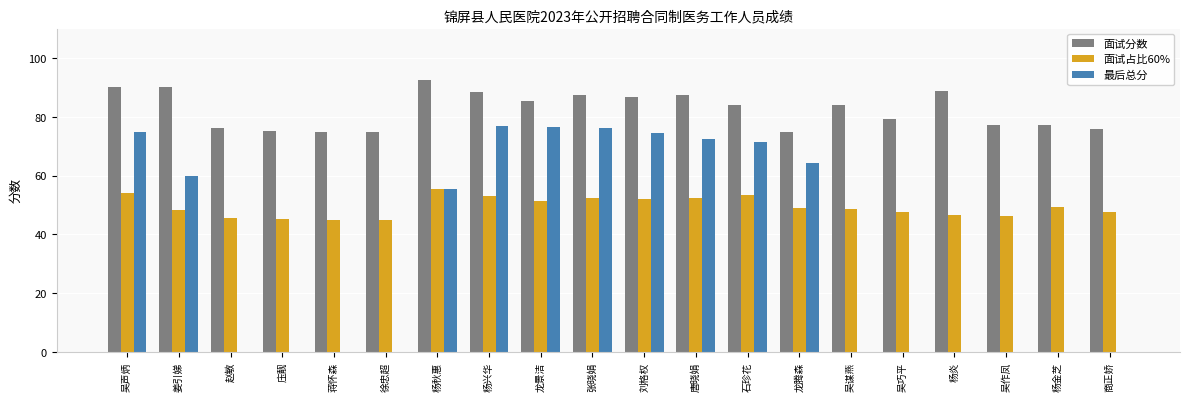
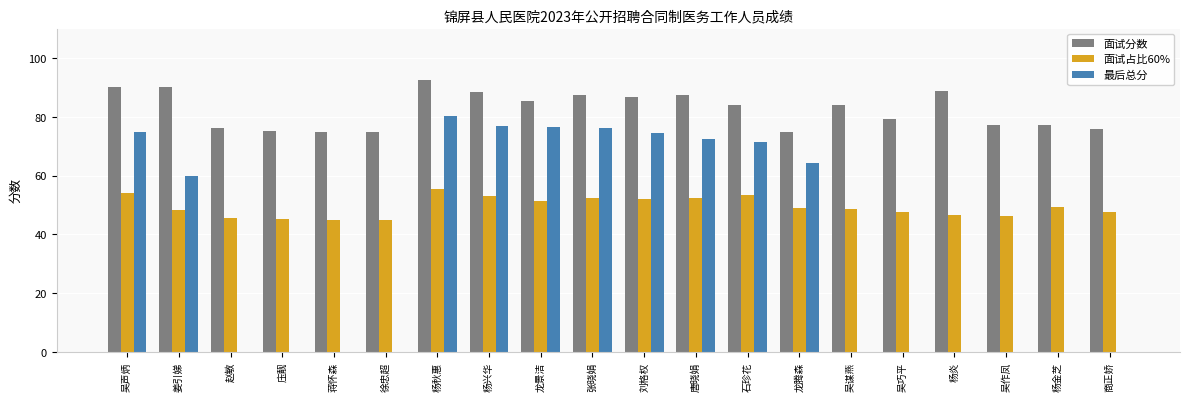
  {
    "面试分数": {
      "吴声炳": 90,
      "姜引娣": 90,
      "赵敏": 76,
      "庒靓": 75,
      "蒋怀森": 75,
      "徐忠超": 75,
      "杨秋惠": 93,
      "杨兴华": 88,
      "龙景洁": 85,
      "张晓娟": 88,
      "刘格权": 87,
      "唐晓娟": 88,
      "石珍花": 84,
      "龙腾森": 75,
      "吴谋燕": 84,
      "吴巧平": 79,
      "杨炎": 89,
      "吴作凤": 77,
      "杨金芝": 77,
      "商正娇": 76
    },
    "面试占比60%": {
      "吴声炳": 54,
      "姜引娣": 48,
      "赵敏": 46,
      "庒靓": 45,
      "蒋怀森": 45,
      "徐忠超": 45,
      "杨秋惠": 56,
      "杨兴华": 53,
      "龙景洁": 51,
      "张晓娟": 53,
      "刘格权": 52,
      "唐晓娟": 53,
      "石珍花": 53,
      "龙腾森": 49,
      "吴谋燕": 49,
      "吴巧平": 48,
      "杨炎": 47,
      "吴作凤": 46,
      "杨金芝": 49,
      "商正娇": 48
    },
    "最后总分": {
      "吴声炳": 75,
      "姜引娣": 60,
      "赵敏": 0,
      "庒靓": 0,
      "蒋怀森": 0,
      "徐忠超": 0,
-     "杨秋惠": 56,
+     "杨秋惠": 80,
      "杨兴华": 77,
      "龙景洁": 76,
      "张晓娟": 76,
      "刘格权": 74,
      "唐晓娟": 73,
      "石珍花": 72,
      "龙腾森": 64,
      "吴谋燕": 0,
      "吴巧平": 0,
      "杨炎": 0,
      "吴作凤": 0,
      "杨金芝": 0,
      "商正娇": 0
    }
  }
